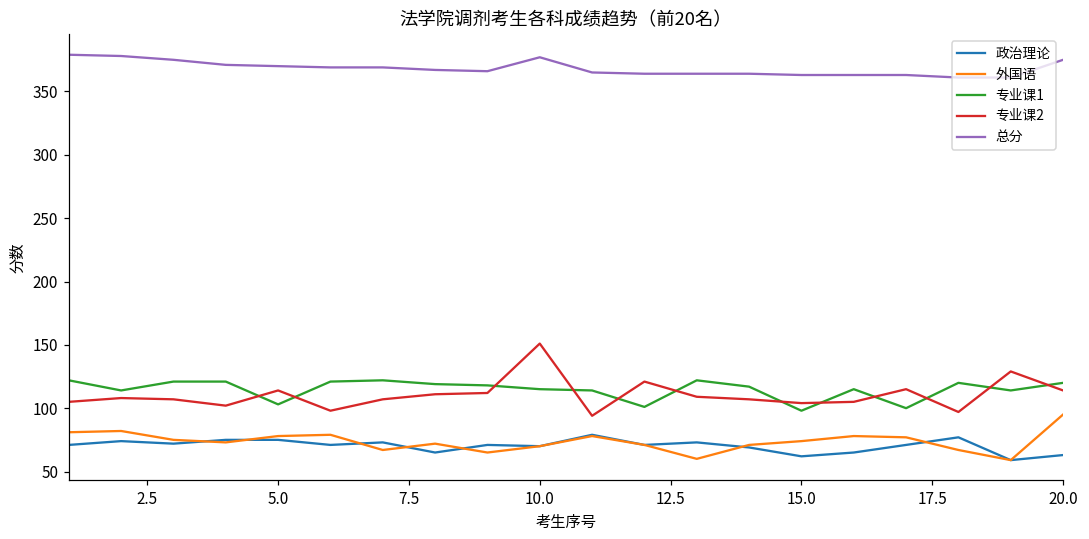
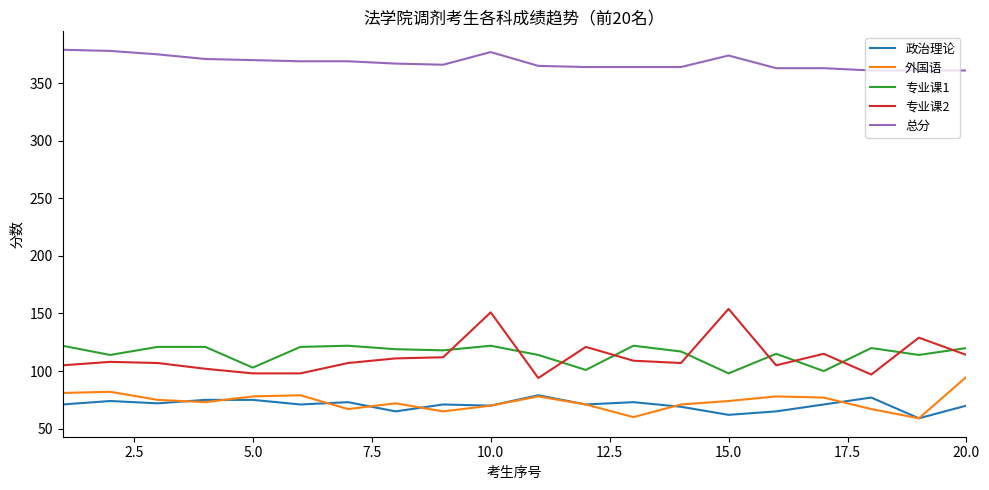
  {
    "政治理论": {
      "5.0": 75,
      "15.0": 62,
-     "20.0": 63
+     "20.0": 70
    },
    "外国语": {
      "5.0": 78,
      "15.0": 74,
      "20.0": 95
    },
    "专业课1": {
      "5.0": 103,
-     "10.0": 115,
+     "10.0": 122,
      "15.0": 98,
      "20.0": 120
    },
    "专业课2": {
-     "5.0": 114,
+     "5.0": 98,
      "10.0": 151,
-     "15.0": 104,
+     "15.0": 154,
      "20.0": 114
    },
    "总分": {
      "5.0": 370,
      "10.0": 377,
-     "15.0": 363,
-     "20.0": 375
+     "15.0": 374,
+     "20.0": 361
    }
  }
